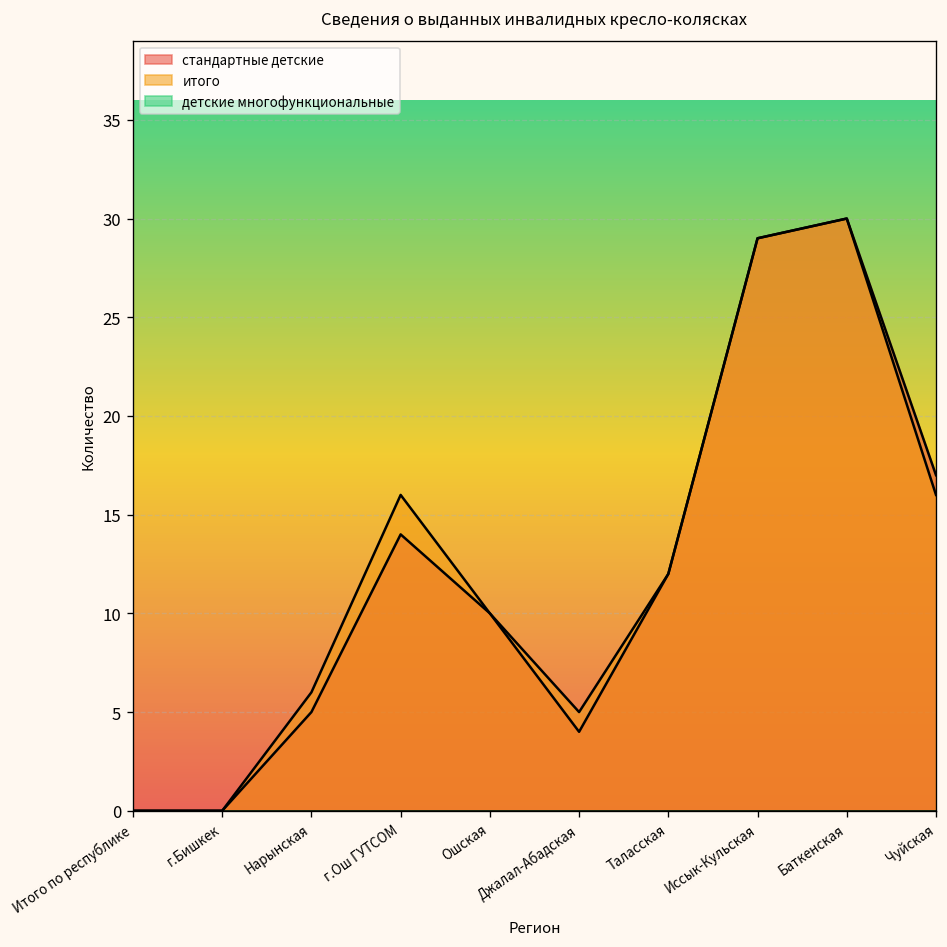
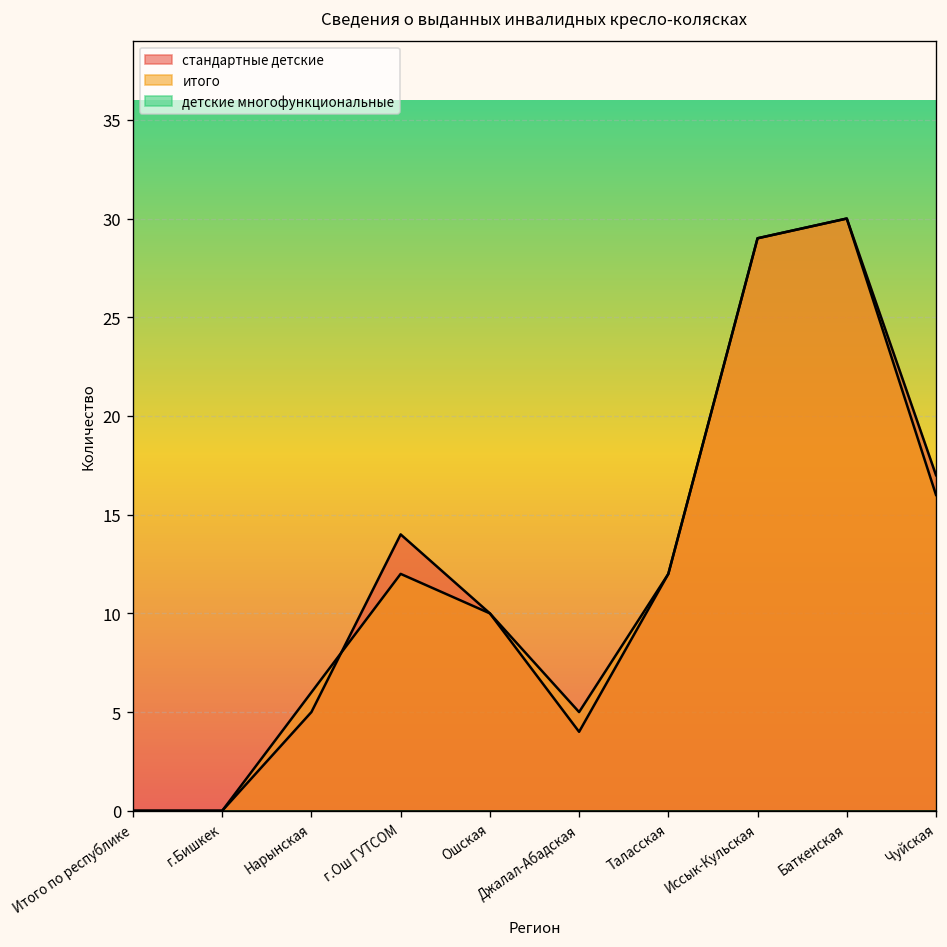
  {
    "стандартные детские": {
      "Нарынская": 5,
      "г.Ош ГУТСОМ": 14,
      "Джалал-Абадская": 4,
      "Чуйская": 17
    },
    "итого": {
      "Нарынская": 6,
-     "г.Ош ГУТСОМ": 16,
+     "г.Ош ГУТСОМ": 12,
      "Джалал-Абадская": 5,
      "Чуйская": 16
    },
    "детские многофункциональные": {
      "Нарынская": 0,
      "г.Ош ГУТСОМ": 0,
      "Ошская": 0,
      "Джалал-Абадская": 0,
      "Таласская": 0,
      "Иссык-Кульская": 0,
      "Баткенская": 0,
      "Чуйская": 0
    }
  }
